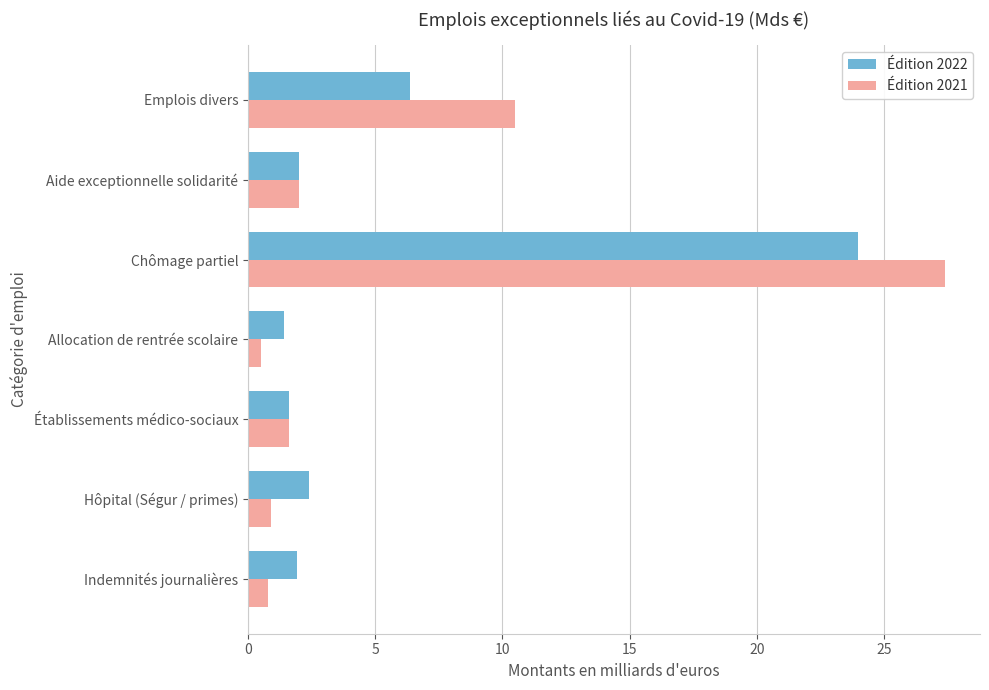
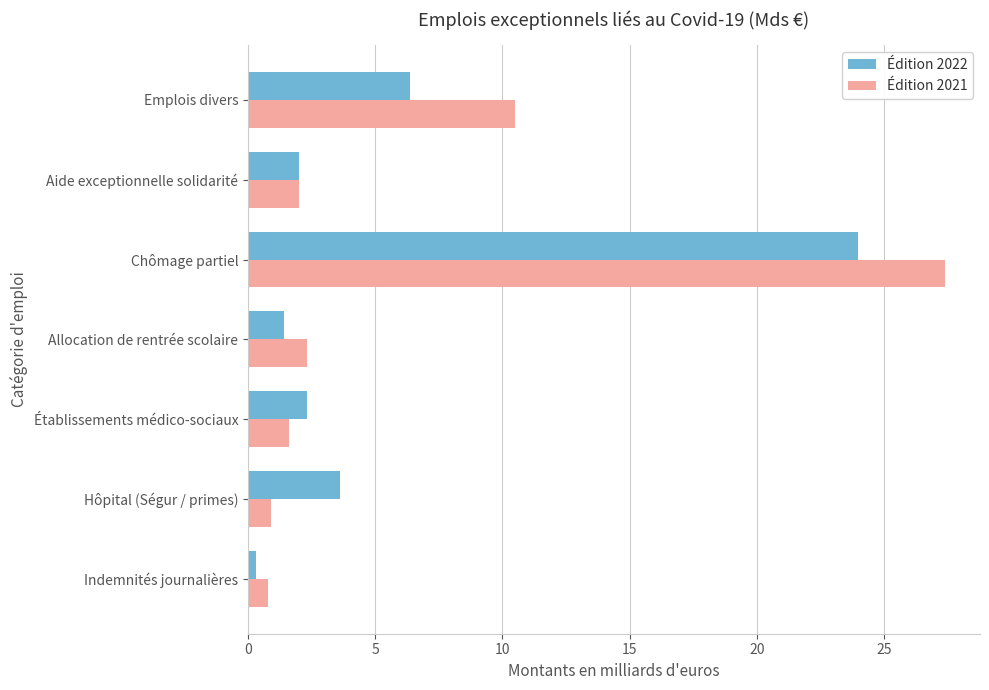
  {
    "Édition 2022": {
      "Emplois divers": 6.4,
      "Aide exceptionnelle solidarité": 2.0,
      "Chômage partiel": 24.0,
      "Allocation de rentrée scolaire": 1.4,
-     "Établissements médico-sociaux": 1.6,
-     "Hôpital (Ségur / primes)": 2.4,
-     "Indemnités journalières": 1.9
+     "Établissements médico-sociaux": 2.3,
+     "Hôpital (Ségur / primes)": 3.6,
+     "Indemnités journalières": 0.3
    },
    "Édition 2021": {
      "Emplois divers": 10.5,
      "Aide exceptionnelle solidarité": 2.0,
      "Chômage partiel": 27.4,
-     "Allocation de rentrée scolaire": 0.5,
+     "Allocation de rentrée scolaire": 2.3,
      "Établissements médico-sociaux": 1.6,
      "Hôpital (Ségur / primes)": 0.9,
      "Indemnités journalières": 0.8
    }
  }
